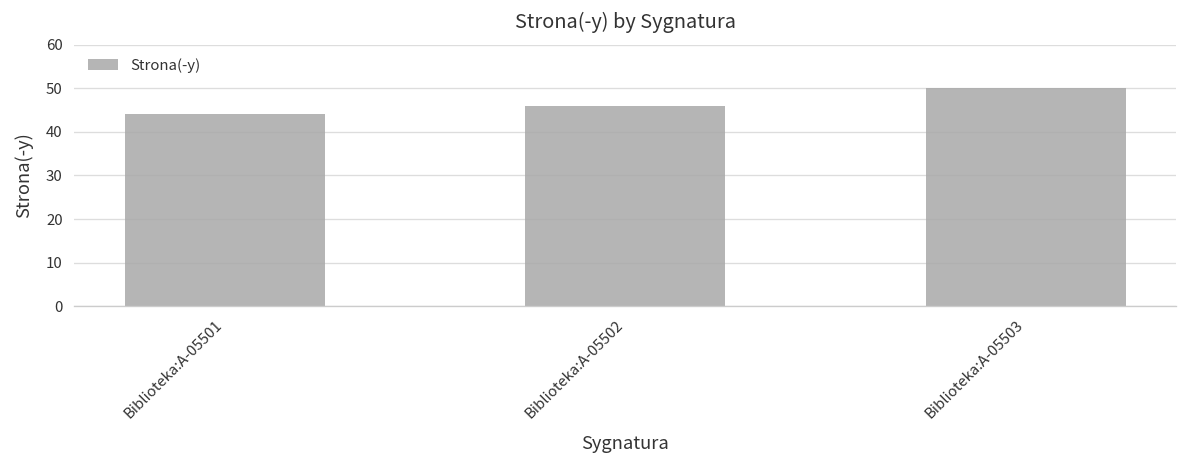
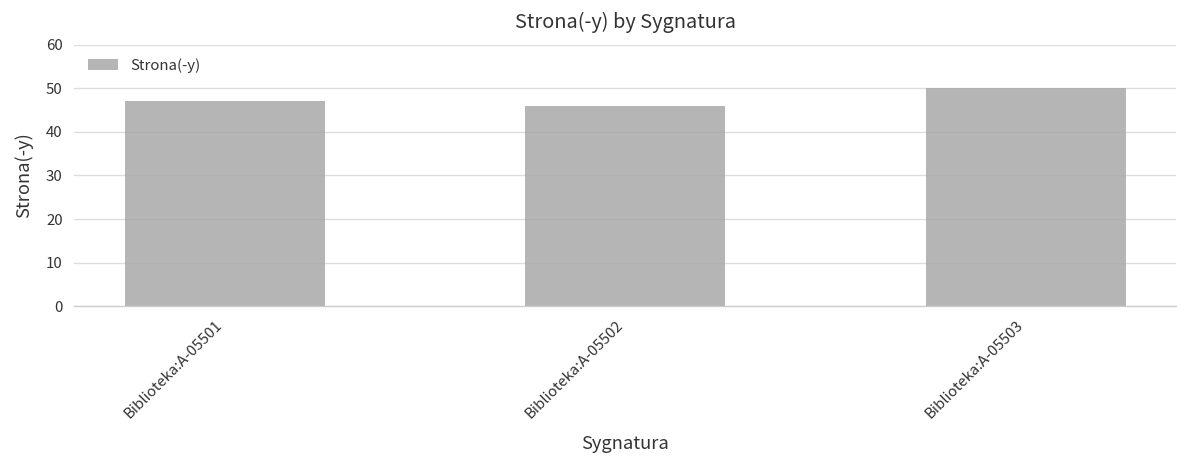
  {
-   "Biblioteka:A-05501": 44,
+   "Biblioteka:A-05501": 47,
    "Biblioteka:A-05502": 46,
    "Biblioteka:A-05503": 50
  }
